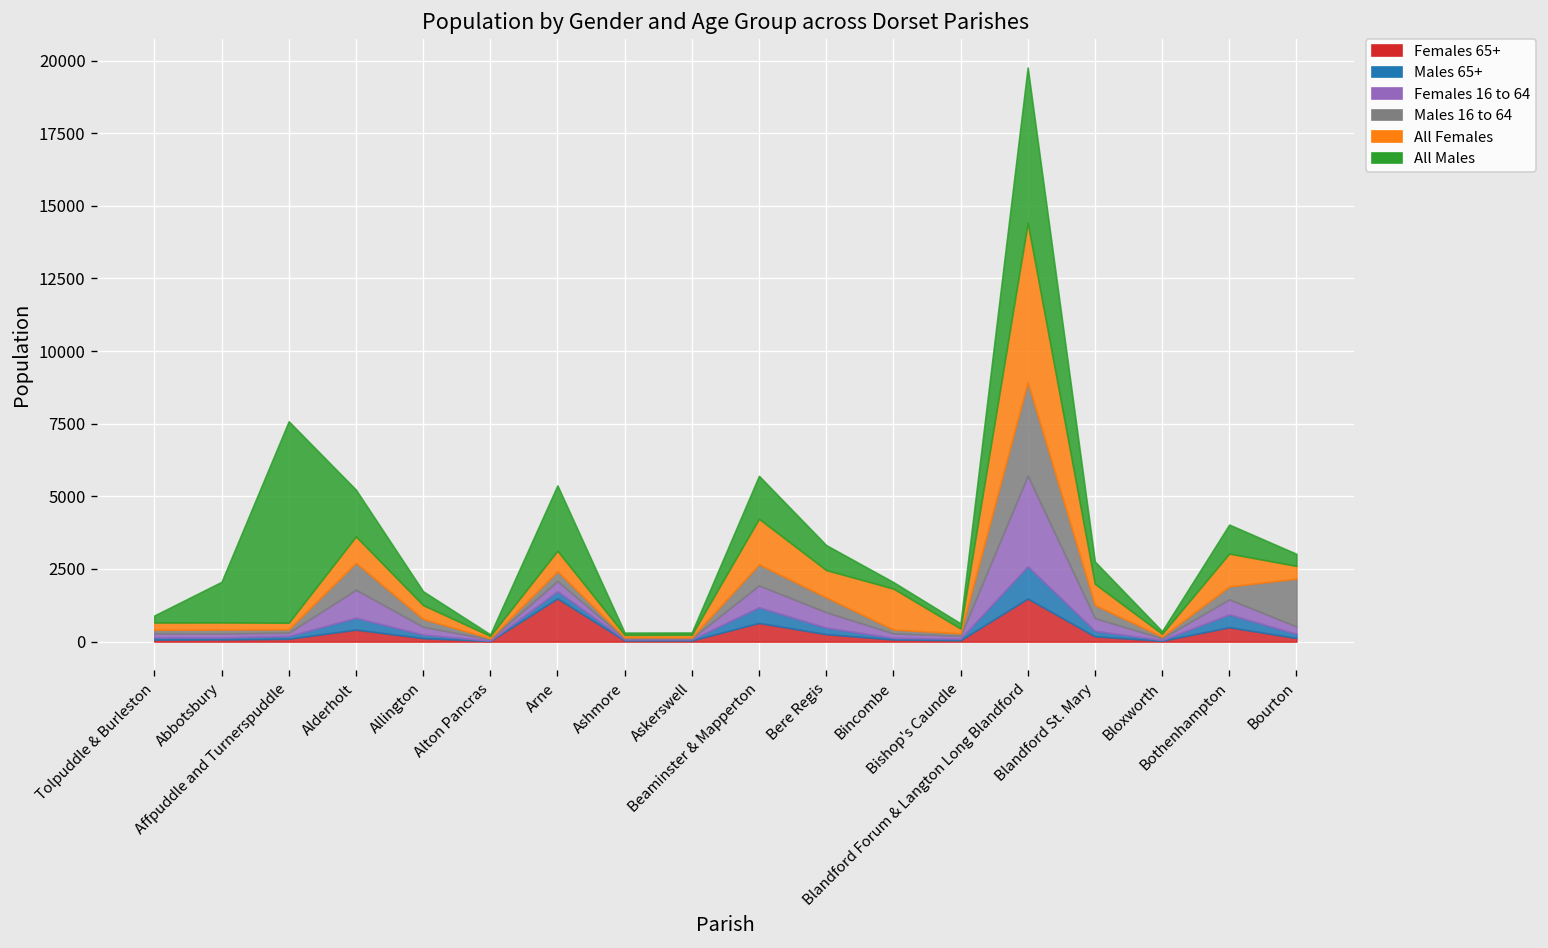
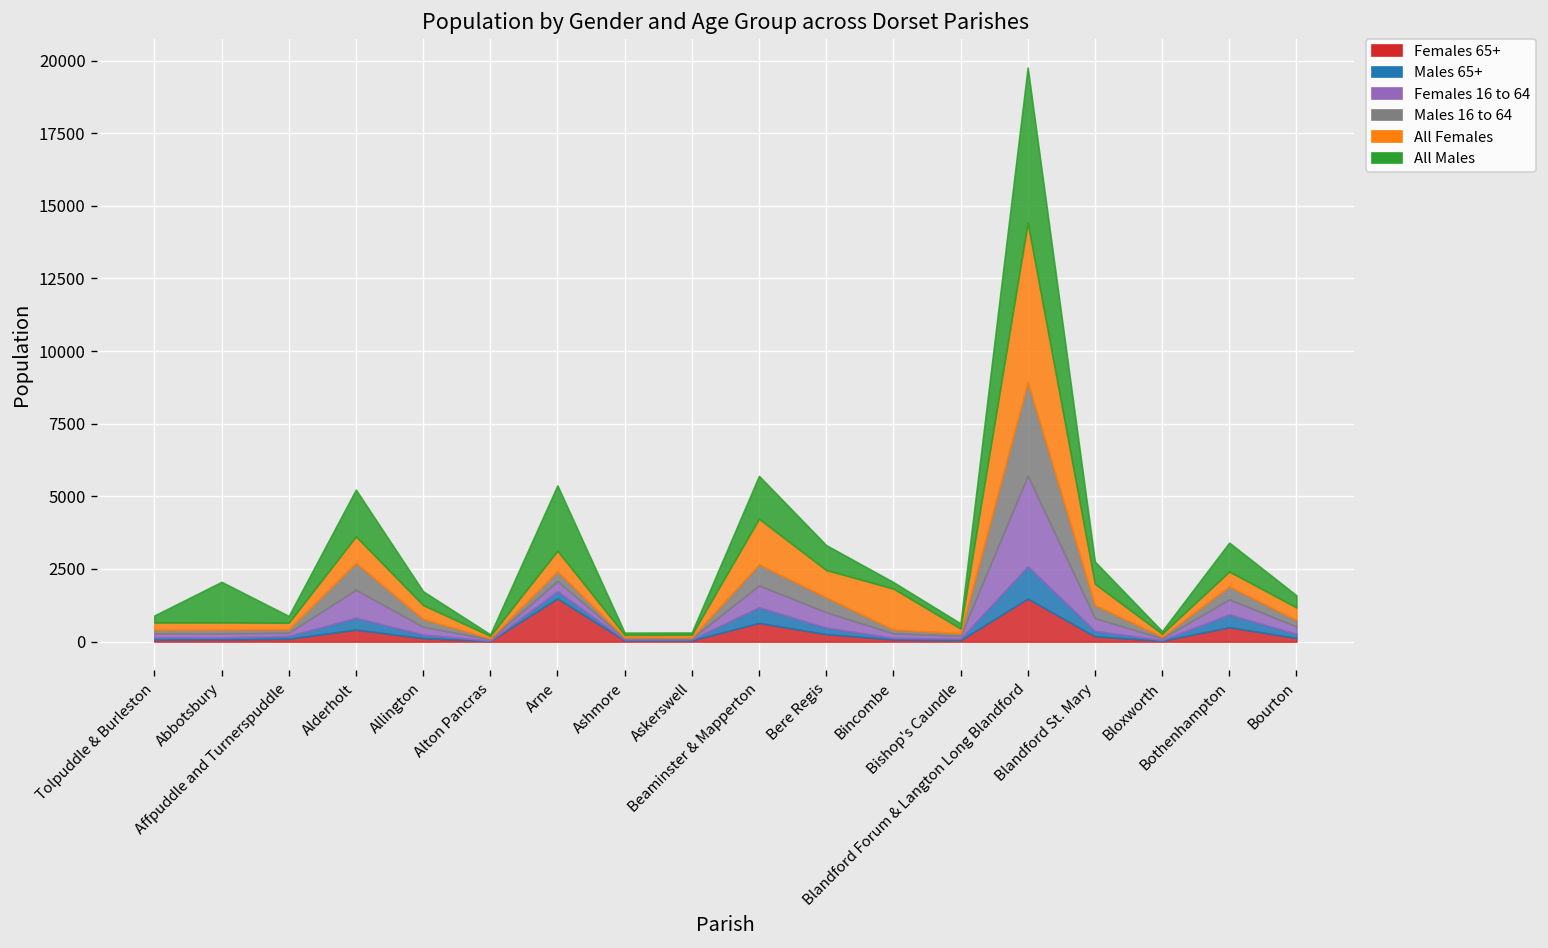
  {
    "Females 65+": {
      "Alderholt": 400,
      "Allington": 100,
      "Arne": 1500,
      "Beaminster & Mapperton": 600,
      "Bere Regis": 300,
      "Blandford Forum & Langton Long Blandford": 1500,
      "Blandford St. Mary": 200,
      "Bothenhampton": 500,
      "Bourton": 100
    },
    "Males 65+": {
      "Alderholt": 400,
      "Allington": 100,
      "Arne": 200,
      "Beaminster & Mapperton": 500,
      "Bere Regis": 200,
      "Blandford Forum & Langton Long Blandford": 1100,
      "Blandford St. Mary": 200,
      "Bothenhampton": 400,
      "Bourton": 100
    },
    "Females 16 to 64": {
      "Tolpuddle & Burleston": 100,
      "Abbotsbury": 100,
      "Affpuddle and Turnerspuddle": 100,
      "Alderholt": 1000,
      "Allington": 300,
      "Arne": 400,
      "Beaminster & Mapperton": 800,
      "Bere Regis": 500,
      "Bincombe": 200,
      "Blandford Forum & Langton Long Blandford": 3100,
      "Blandford St. Mary": 400,
      "Bothenhampton": 500,
      "Bourton": 300
    },
    "Males 16 to 64": {
      "Tolpuddle & Burleston": 100,
      "Abbotsbury": 100,
      "Affpuddle and Turnerspuddle": 100,
      "Alderholt": 900,
      "Allington": 300,
      "Arne": 300,
      "Beaminster & Mapperton": 700,
      "Bere Regis": 500,
      "Bincombe": 100,
      "Blandford Forum & Langton Long Blandford": 3200,
      "Blandford St. Mary": 400,
      "Bothenhampton": 400,
-     "Bourton": 1600
+     "Bourton": 200
    },
    "All Females": {
      "Tolpuddle & Burleston": 200,
      "Abbotsbury": 200,
      "Affpuddle and Turnerspuddle": 200,
      "Alderholt": 900,
      "Allington": 500,
      "Arne": 700,
      "Beaminster & Mapperton": 1600,
      "Bere Regis": 900,
      "Bincombe": 1400,
      "Bishop's Caundle": 200,
      "Blandford Forum & Langton Long Blandford": 5500,
      "Blandford St. Mary": 700,
-     "Bothenhampton": 1100,
+     "Bothenhampton": 500,
      "Bourton": 400
    },
    "All Males": {
      "Tolpuddle & Burleston": 200,
      "Abbotsbury": 1400,
-     "Affpuddle and Turnerspuddle": 6900,
+     "Affpuddle and Turnerspuddle": 200,
      "Alderholt": 1600,
      "Allington": 500,
      "Arne": 2200,
      "Beaminster & Mapperton": 1500,
      "Bere Regis": 900,
      "Bincombe": 200,
      "Bishop's Caundle": 200,
      "Blandford Forum & Langton Long Blandford": 5300,
      "Blandford St. Mary": 800,
      "Bothenhampton": 1000,
      "Bourton": 400
    }
  }
